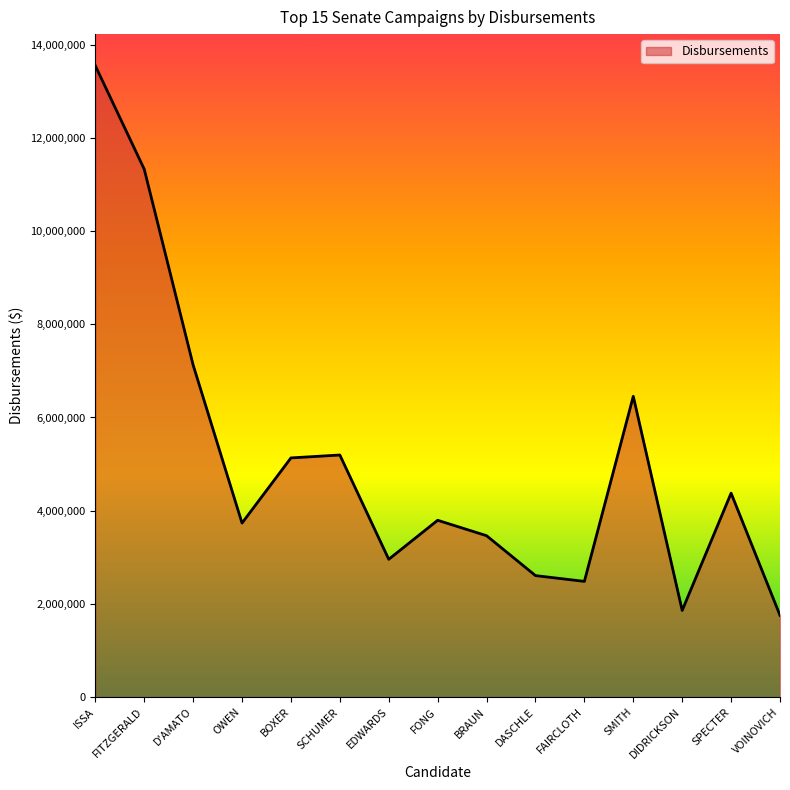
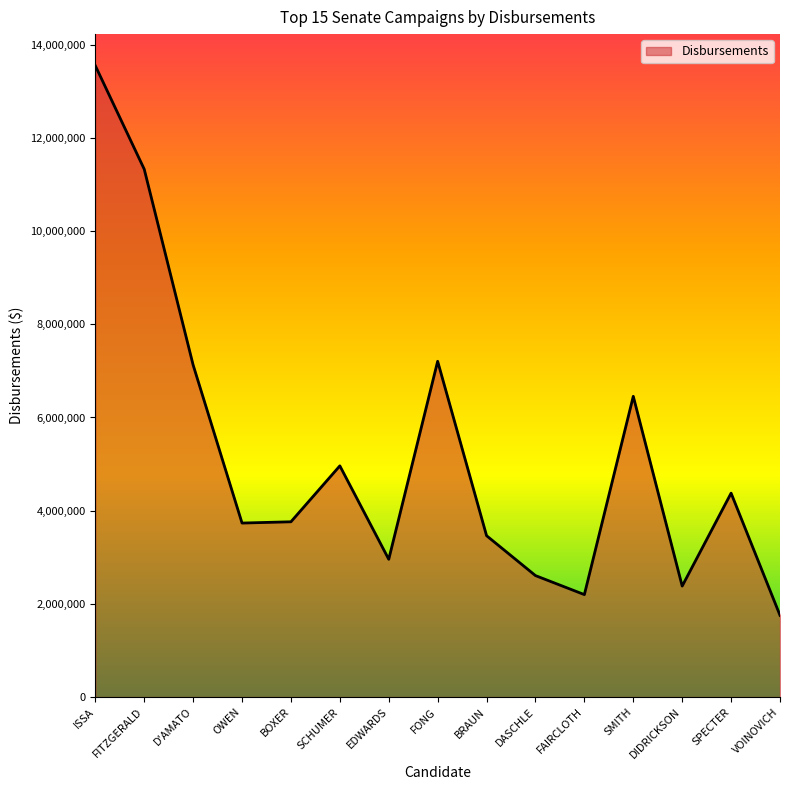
  {
    "ISSA": "13,500,000",
    "FITZGERALD": "11,300,000",
    "D'AMATO": "7,100,000",
    "OWEN": "3,700,000",
-   "BOXER": "5,100,000",
-   "SCHUMER": "5,200,000",
+   "BOXER": "3,800,000",
+   "SCHUMER": "5,000,000",
    "EDWARDS": "3,000,000",
-   "FONG": "3,800,000",
+   "FONG": "7,200,000",
    "BRAUN": "3,500,000",
    "DASCHLE": "2,600,000",
-   "FAIRCLOTH": "2,500,000",
+   "FAIRCLOTH": "2,200,000",
    "SMITH": "6,500,000",
-   "DIDRICKSON": "1,900,000",
+   "DIDRICKSON": "2,400,000",
    "SPECTER": "4,400,000",
    "VOINOVICH": "1,800,000"
  }
